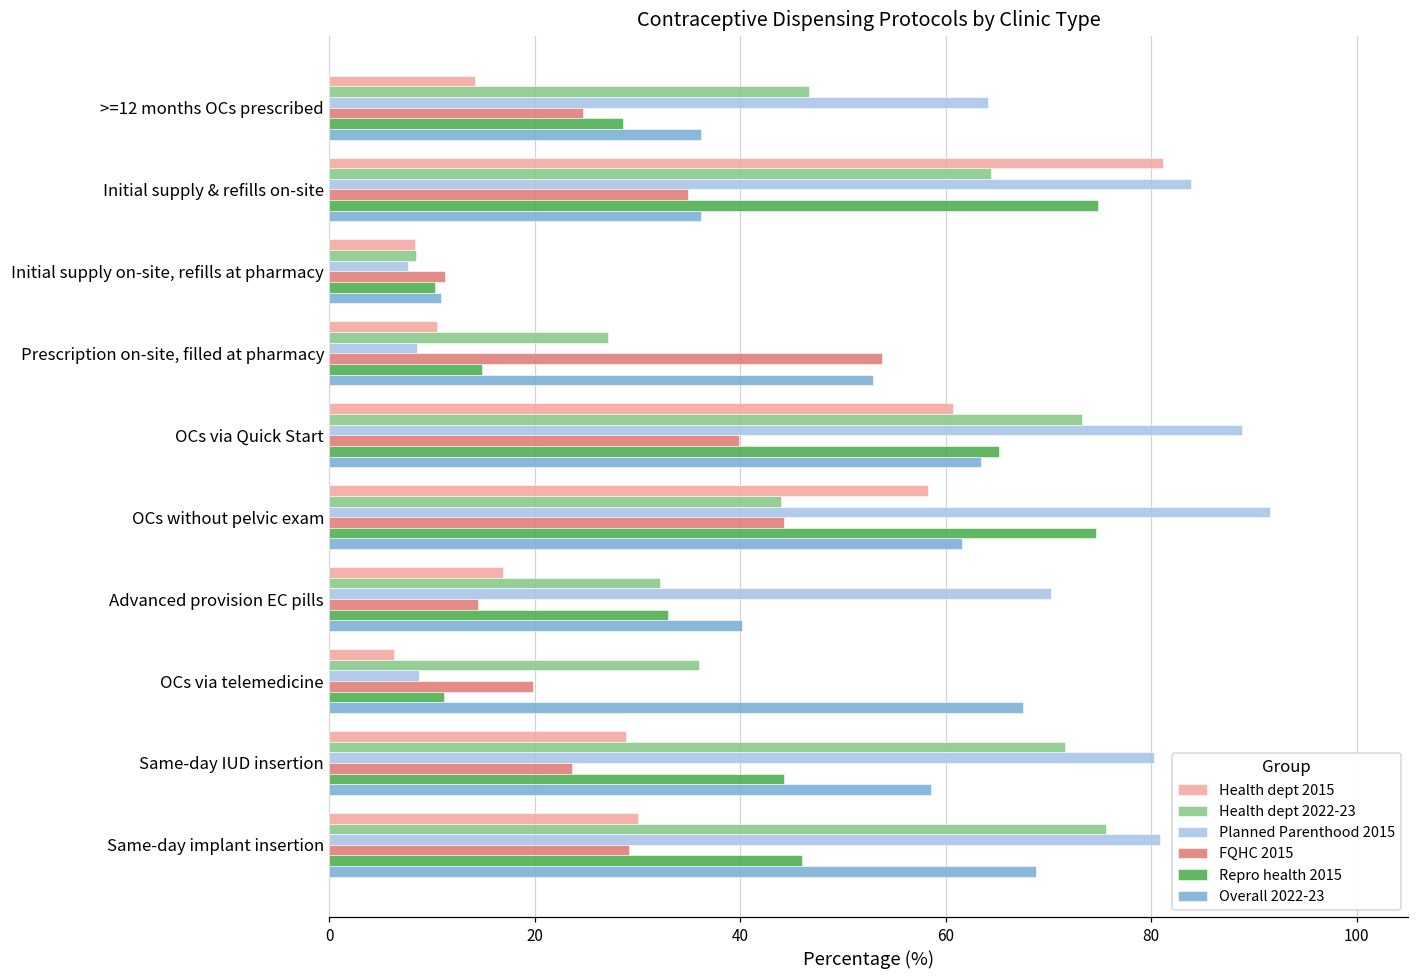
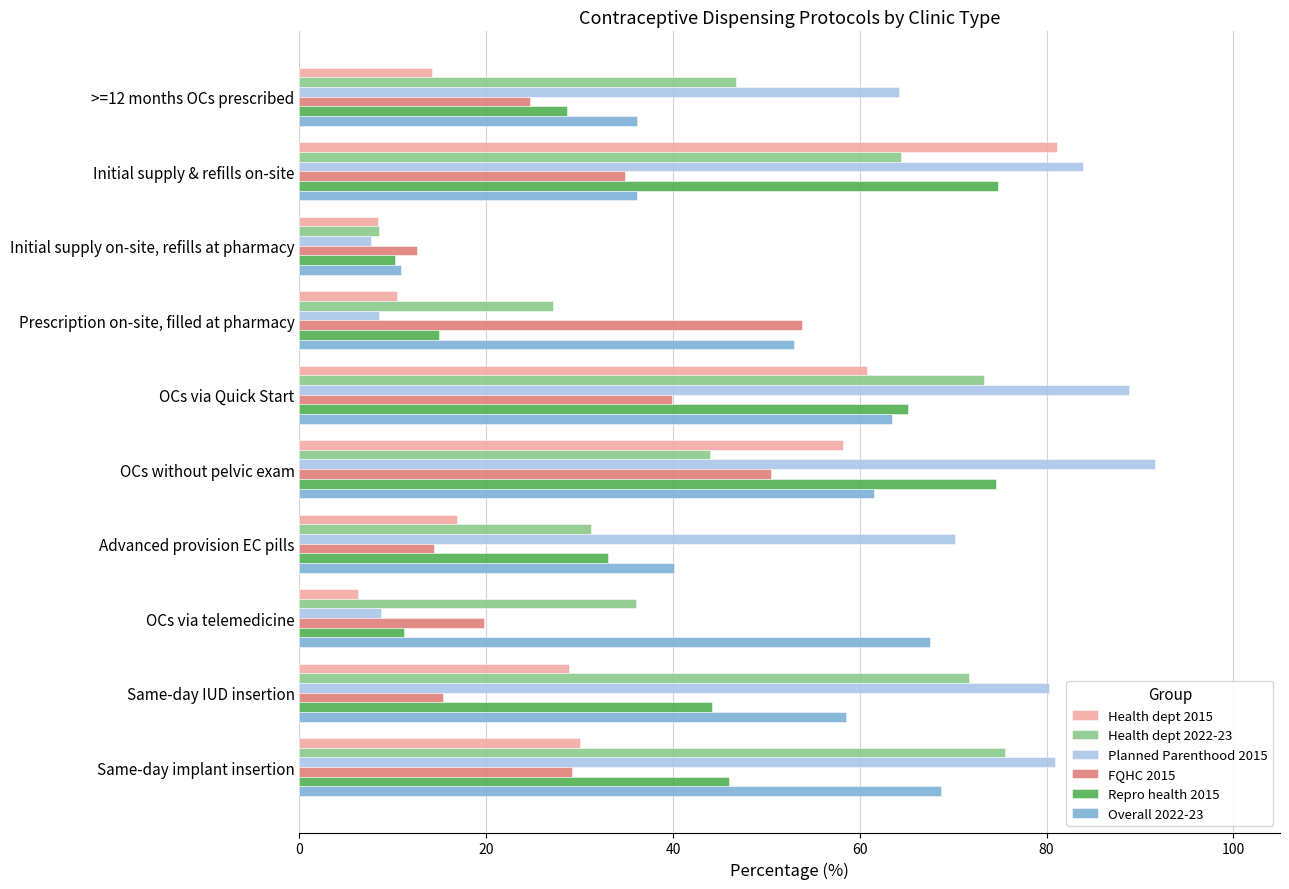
  {
    "Health dept 2015": {
      ">=12 months OCs prescribed": 14,
      "Initial supply & refills on-site": 81,
      "Initial supply on-site, refills at pharmacy": 8,
      "Prescription on-site, filled at pharmacy": 10,
      "OCs via Quick Start": 61,
      "OCs without pelvic exam": 58,
      "Advanced provision EC pills": 17,
      "OCs via telemedicine": 6,
      "Same-day IUD insertion": 29,
      "Same-day implant insertion": 30
    },
    "Health dept 2022-23": {
      ">=12 months OCs prescribed": 47,
      "Initial supply & refills on-site": 64,
      "Initial supply on-site, refills at pharmacy": 8,
      "Prescription on-site, filled at pharmacy": 27,
      "OCs via Quick Start": 73,
      "OCs without pelvic exam": 44,
-     "Advanced provision EC pills": 32,
+     "Advanced provision EC pills": 31,
      "OCs via telemedicine": 36,
      "Same-day IUD insertion": 72,
      "Same-day implant insertion": 76
    },
    "FQHC 2015": {
      ">=12 months OCs prescribed": 25,
      "Initial supply & refills on-site": 35,
-     "Initial supply on-site, refills at pharmacy": 11,
+     "Initial supply on-site, refills at pharmacy": 13,
      "Prescription on-site, filled at pharmacy": 54,
      "OCs via Quick Start": 40,
-     "OCs without pelvic exam": 44,
+     "OCs without pelvic exam": 51,
      "Advanced provision EC pills": 14,
      "OCs via telemedicine": 20,
-     "Same-day IUD insertion": 24,
+     "Same-day IUD insertion": 15,
      "Same-day implant insertion": 29
    },
    "Repro health 2015": {
      ">=12 months OCs prescribed": 29,
      "Initial supply & refills on-site": 75,
      "Initial supply on-site, refills at pharmacy": 10,
      "Prescription on-site, filled at pharmacy": 15,
      "OCs via Quick Start": 65,
      "OCs without pelvic exam": 75,
      "Advanced provision EC pills": 33,
      "OCs via telemedicine": 11,
      "Same-day IUD insertion": 44,
      "Same-day implant insertion": 46
    }
  }
